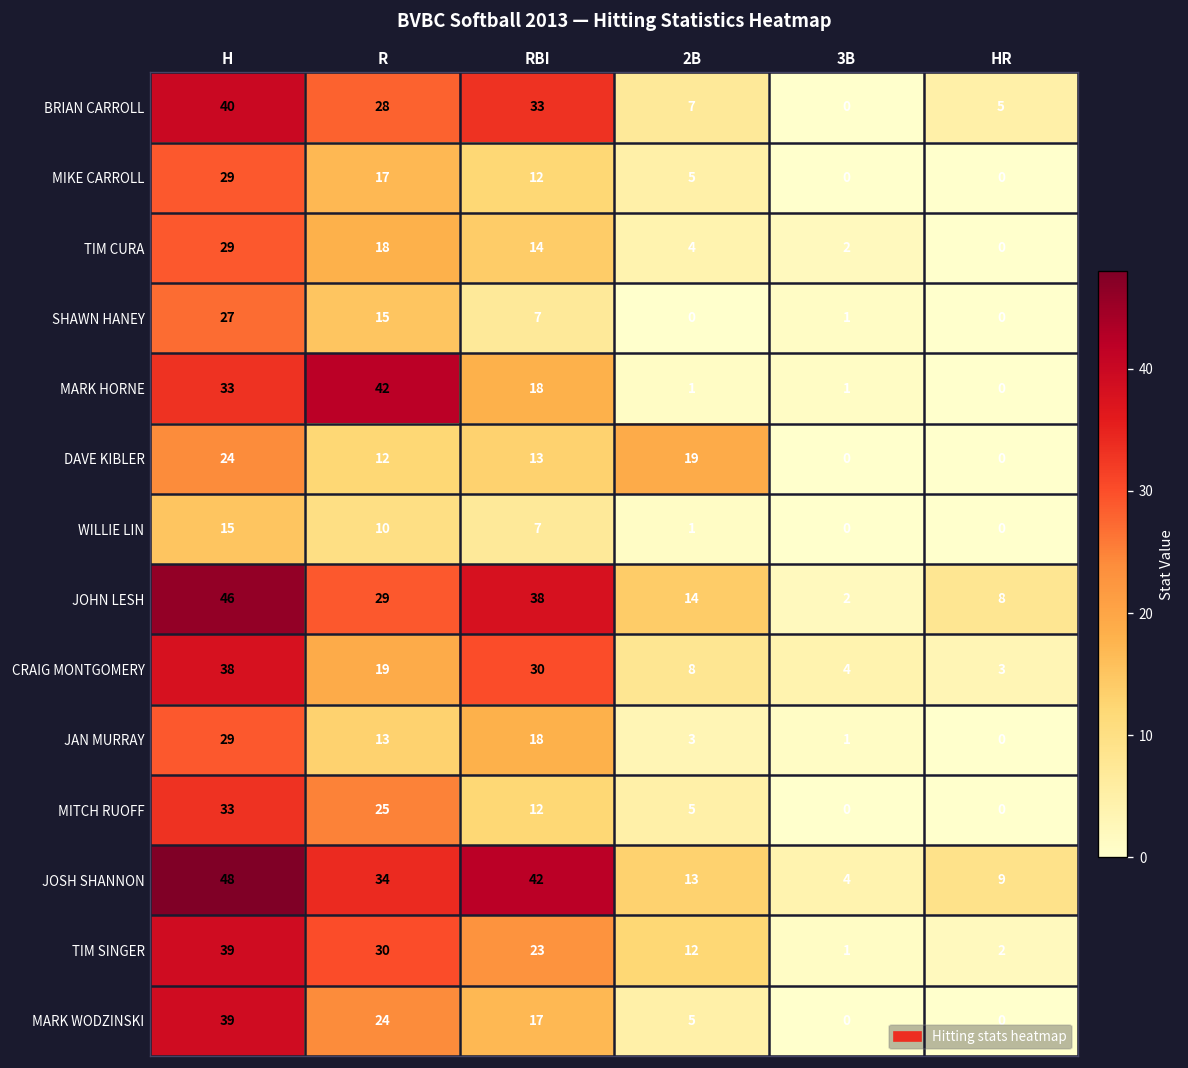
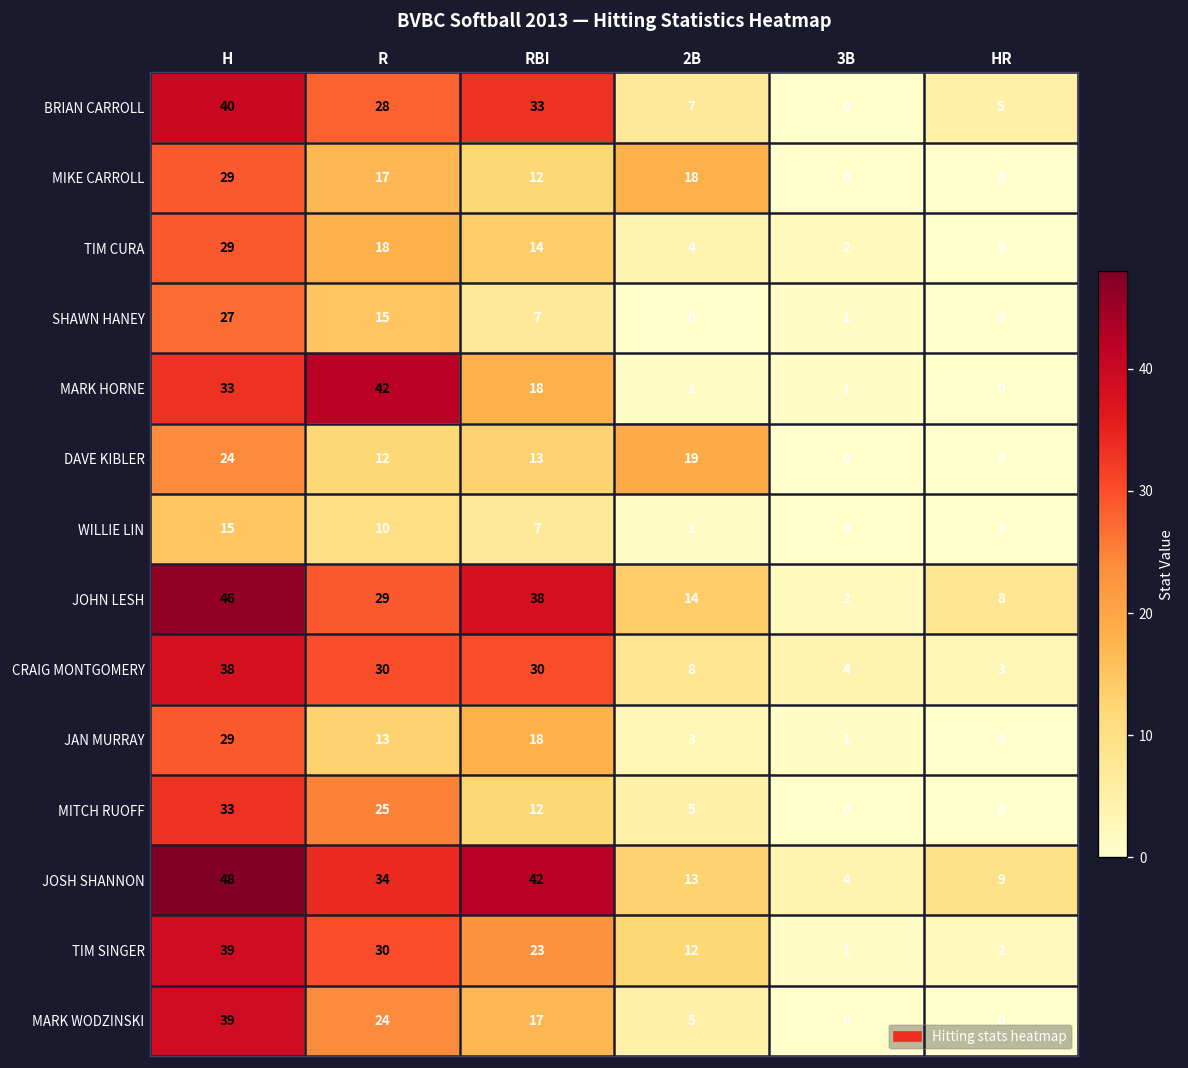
  {
    "BRIAN CARROLL": {
      "H": 40,
      "R": 28,
      "RBI": 33,
      "2B": 7,
      "3B": 0,
      "HR": 5
    },
    "MIKE CARROLL": {
      "H": 29,
      "R": 17,
      "RBI": 12,
-     "2B": 5,
+     "2B": 18,
      "3B": 0,
      "HR": 0
    },
    "TIM CURA": {
      "H": 29,
      "R": 18,
      "RBI": 14,
      "2B": 4,
      "3B": 2,
      "HR": 0
    },
    "SHAWN HANEY": {
      "H": 27,
      "R": 15,
      "RBI": 7,
      "2B": 0,
      "3B": 1,
      "HR": 0
    },
    "MARK HORNE": {
      "H": 33,
      "R": 42,
      "RBI": 18,
      "2B": 1,
      "3B": 1,
      "HR": 0
    },
    "DAVE KIBLER": {
      "H": 24,
      "R": 12,
      "RBI": 13,
      "2B": 19,
      "3B": 0,
      "HR": 0
    },
    "WILLIE LIN": {
      "H": 15,
      "R": 10,
      "RBI": 7,
      "2B": 1,
      "3B": 0,
      "HR": 0
    },
    "JOHN LESH": {
      "H": 46,
      "R": 29,
      "RBI": 38,
      "2B": 14,
      "3B": 2,
      "HR": 8
    },
    "CRAIG MONTGOMERY": {
      "H": 38,
-     "R": 19,
+     "R": 30,
      "RBI": 30,
      "2B": 8,
      "3B": 4,
      "HR": 3
    },
    "JAN MURRAY": {
      "H": 29,
      "R": 13,
      "RBI": 18,
      "2B": 3,
      "3B": 1,
      "HR": 0
    },
    "MITCH RUOFF": {
      "H": 33,
      "R": 25,
      "RBI": 12,
      "2B": 5,
      "3B": 0,
      "HR": 0
    },
    "JOSH SHANNON": {
      "H": 48,
      "R": 34,
      "RBI": 42,
      "2B": 13,
      "3B": 4,
      "HR": 9
    },
    "TIM SINGER": {
      "H": 39,
      "R": 30,
      "RBI": 23,
      "2B": 12,
      "3B": 1,
      "HR": 2
    },
    "MARK WODZINSKI": {
      "H": 39,
      "R": 24,
      "RBI": 17,
      "2B": 5,
      "3B": 0
    }
  }
